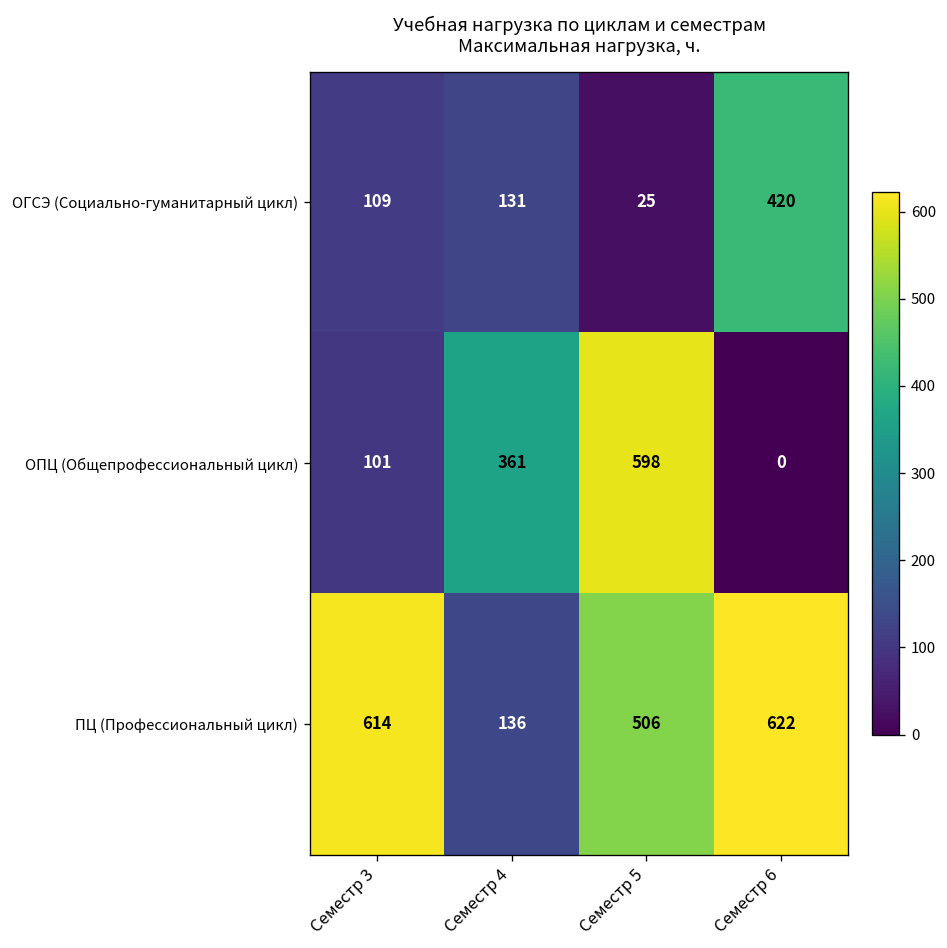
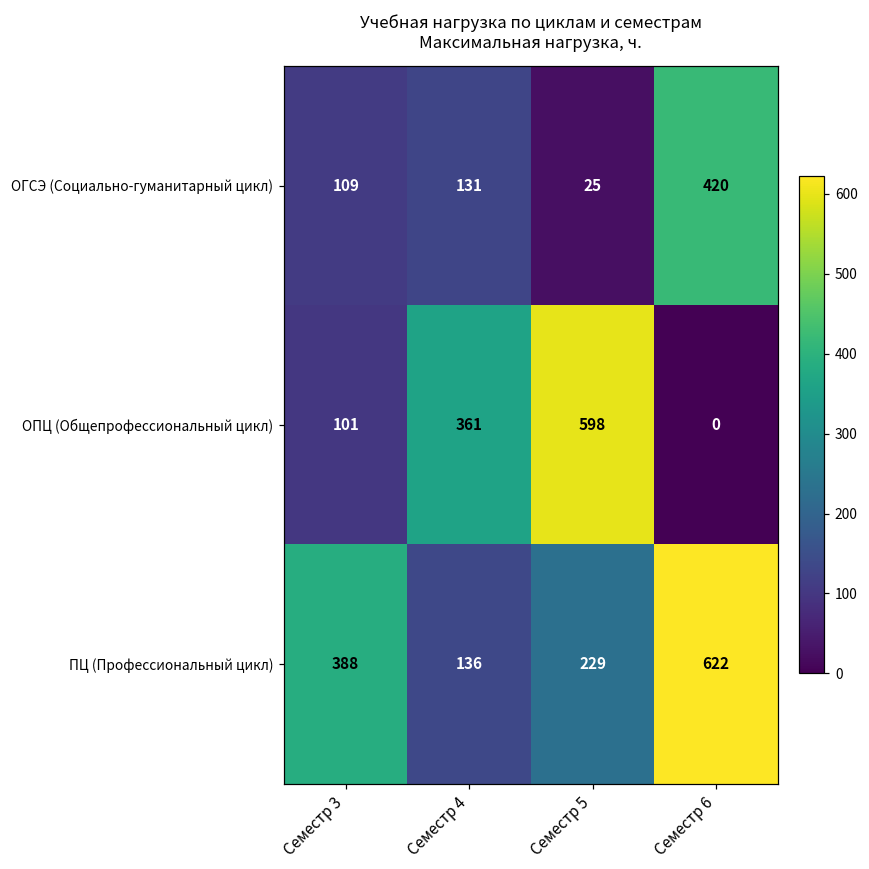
  {
    "ОГСЭ (Социально-гуманитарный цикл)": {
      "Семестр 3": 109,
      "Семестр 4": 131,
      "Семестр 5": 25,
      "Семестр 6": 420
    },
    "ОПЦ (Общепрофессиональный цикл)": {
      "Семестр 3": 101,
      "Семестр 4": 361,
      "Семестр 5": 598,
      "Семестр 6": 0
    },
    "ПЦ (Профессиональный цикл)": {
-     "Семестр 3": 614,
+     "Семестр 3": 388,
      "Семестр 4": 136,
-     "Семестр 5": 506,
+     "Семестр 5": 229,
      "Семестр 6": 622
    }
  }
